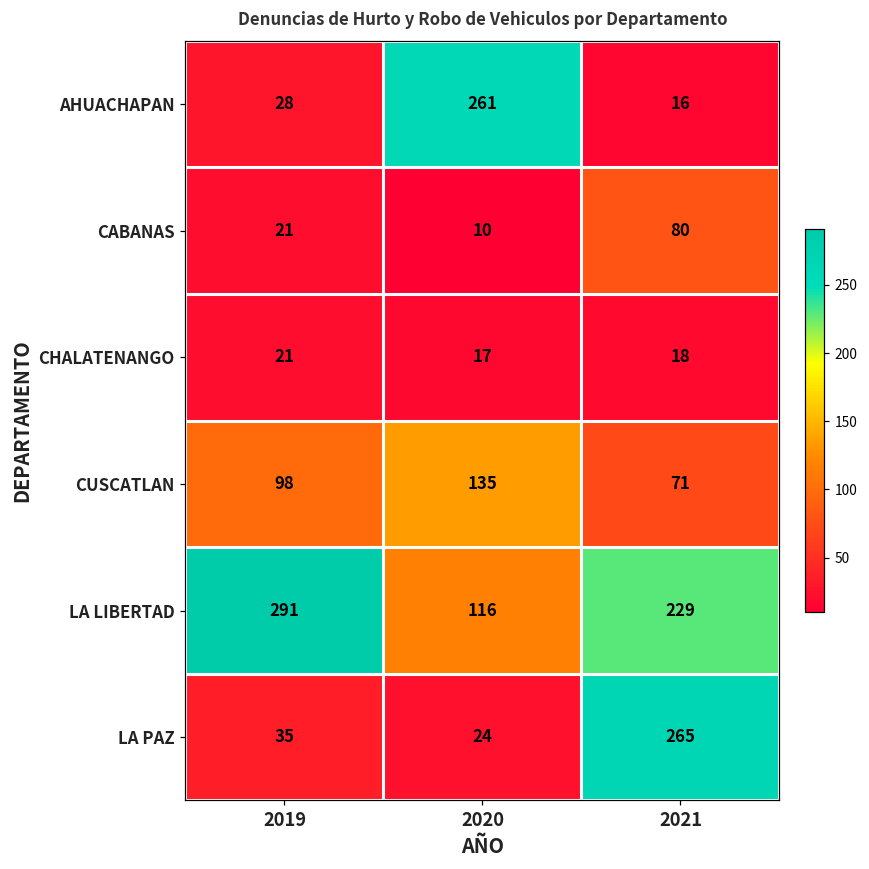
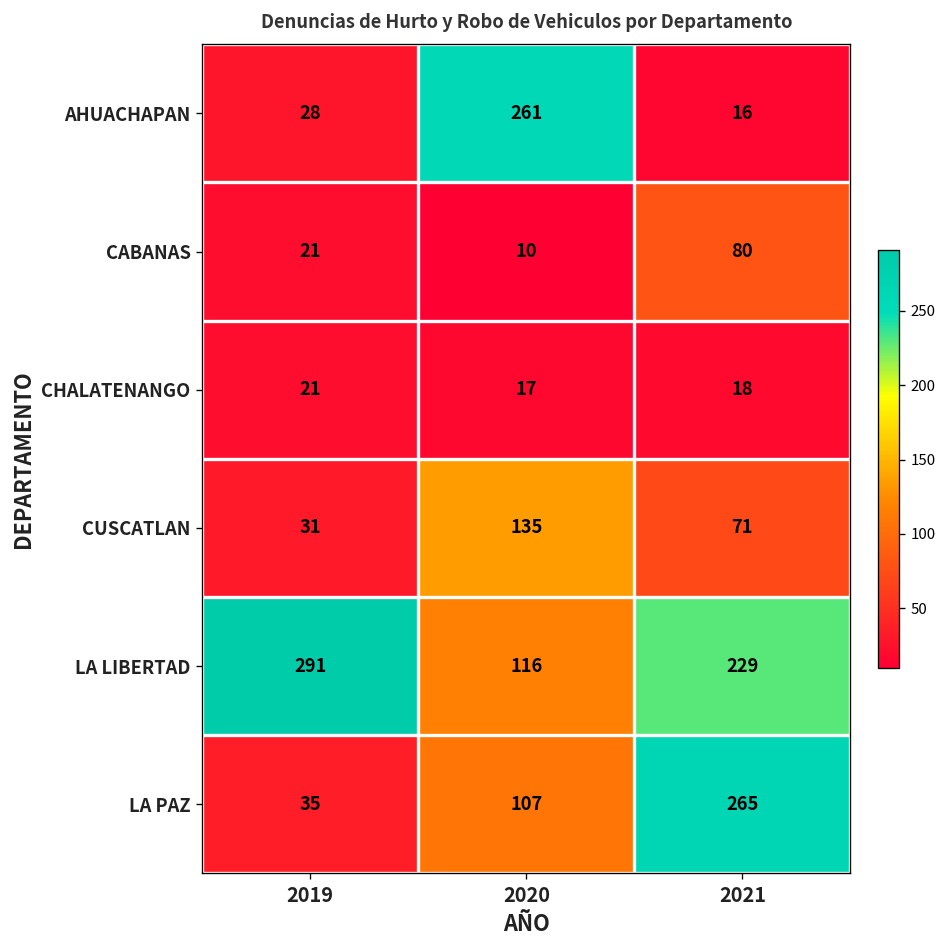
  {
    "AHUACHAPAN": {
      "2019": 28,
      "2020": 261,
      "2021": 16
    },
    "CABANAS": {
      "2019": 21,
      "2020": 10,
      "2021": 80
    },
    "CHALATENANGO": {
      "2019": 21,
      "2020": 17,
      "2021": 18
    },
    "CUSCATLAN": {
-     "2019": 98,
+     "2019": 31,
      "2020": 135,
      "2021": 71
    },
    "LA LIBERTAD": {
      "2019": 291,
      "2020": 116,
      "2021": 229
    },
    "LA PAZ": {
      "2019": 35,
-     "2020": 24,
+     "2020": 107,
      "2021": 265
    }
  }
